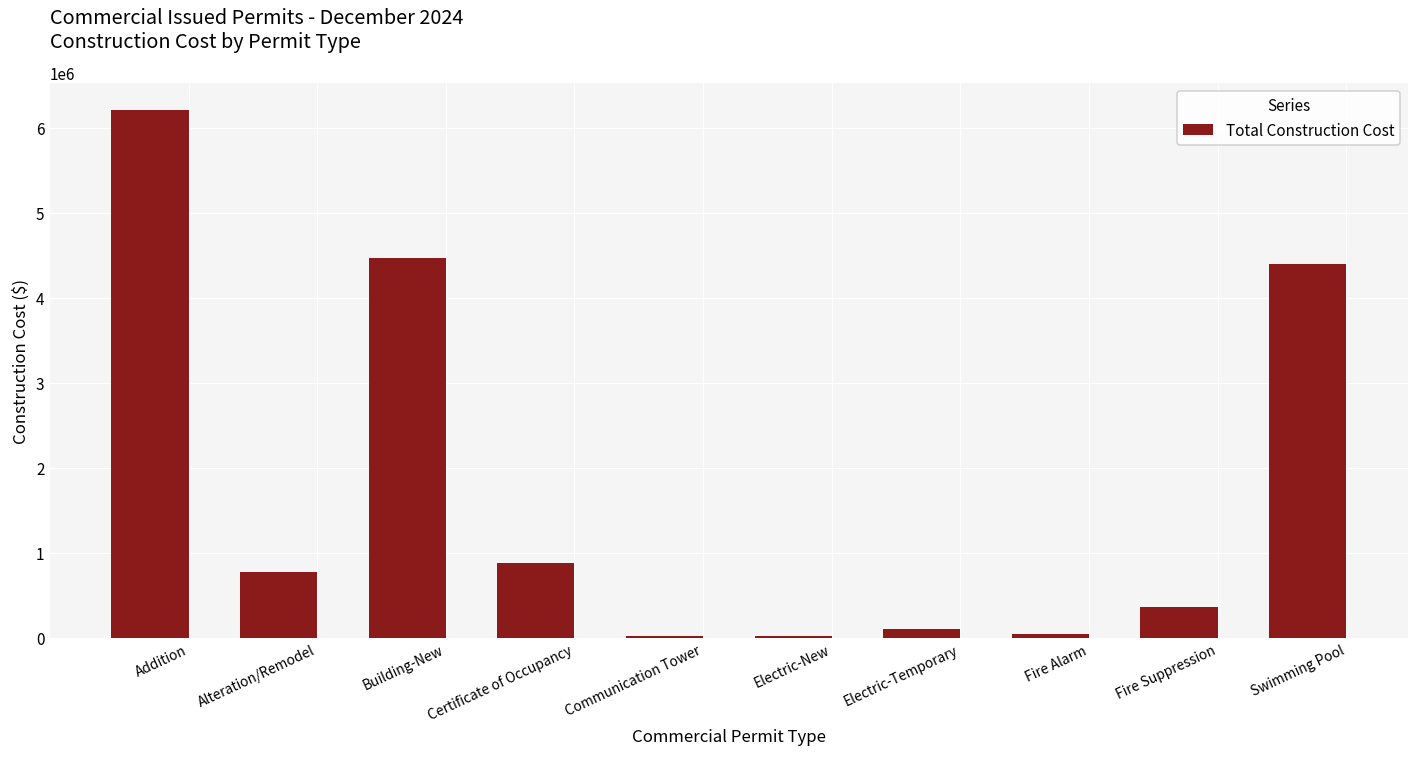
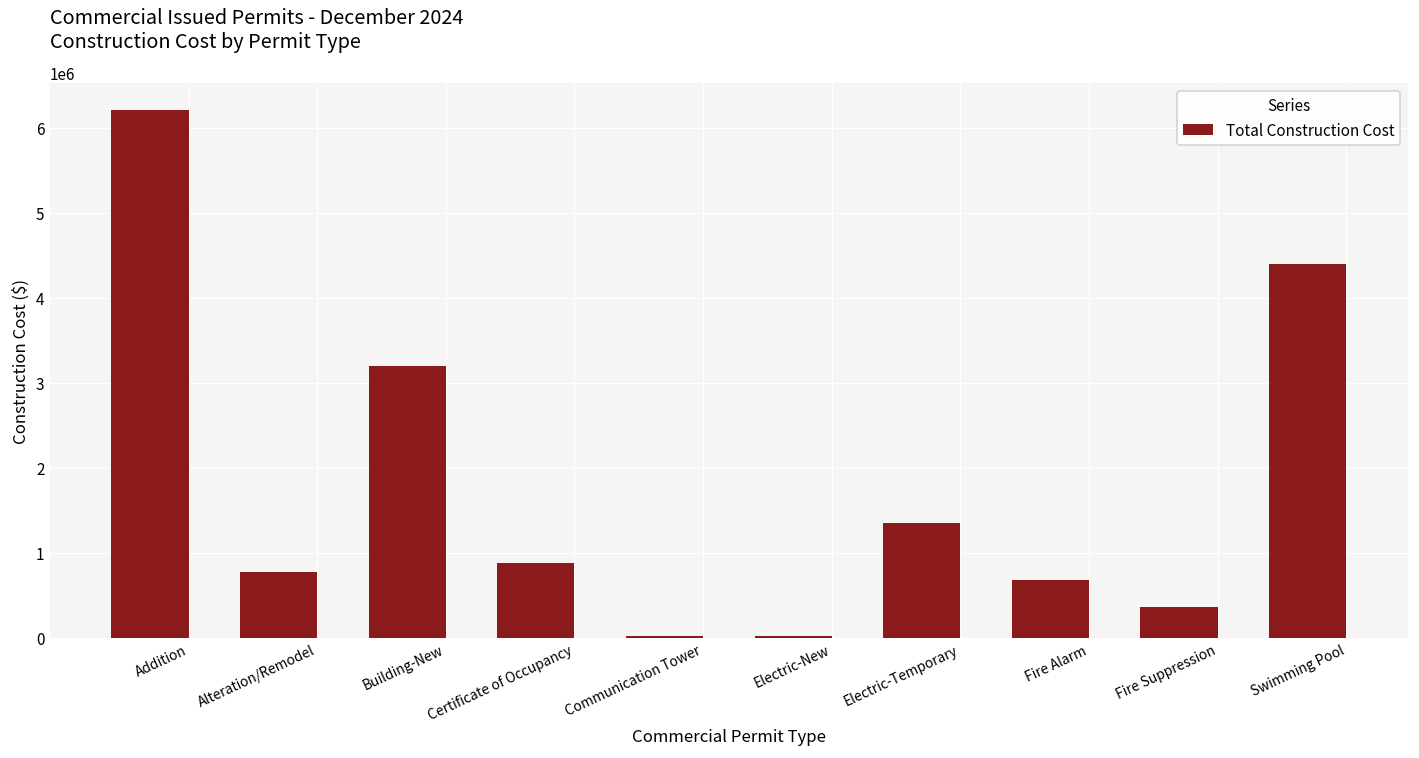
  {
    "Addition": 6200000,
    "Alteration/Remodel": 800000,
-   "Building-New": 4500000,
+   "Building-New": 3200000,
    "Certificate of Occupancy": 900000,
-   "Electric-Temporary": 100000,
-   "Fire Alarm": 0,
+   "Electric-Temporary": 1300000,
+   "Fire Alarm": 700000,
    "Fire Suppression": 400000,
    "Swimming Pool": 4400000
  }
